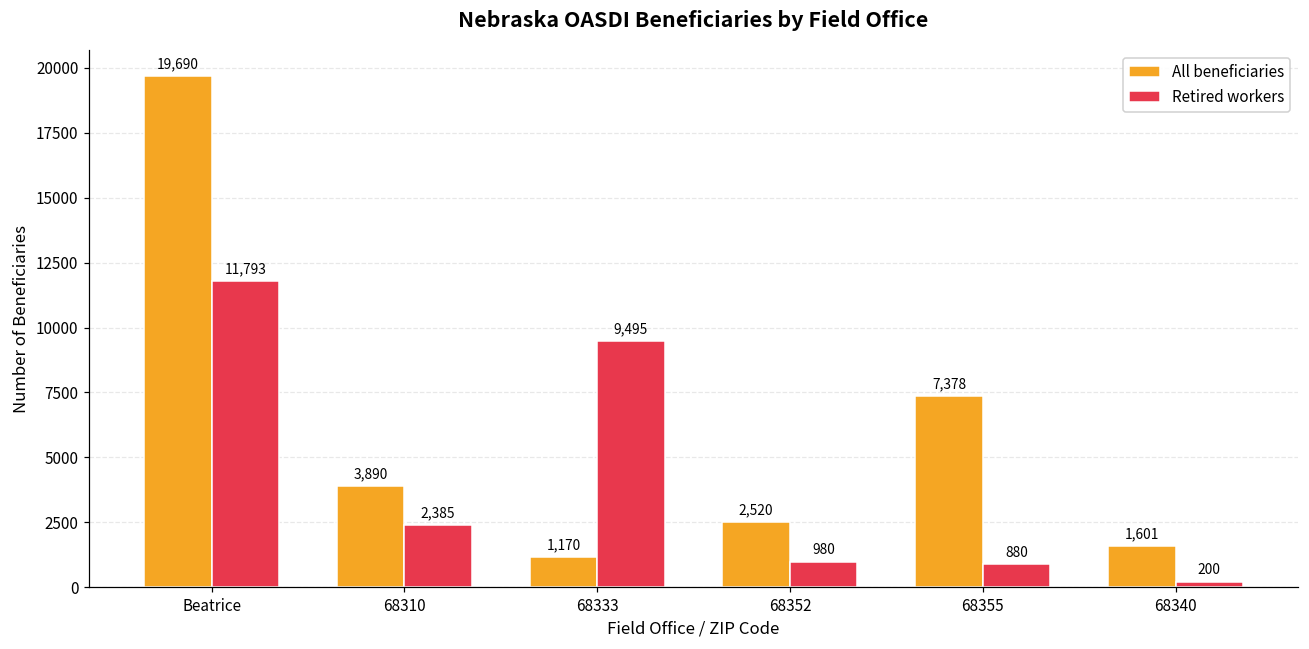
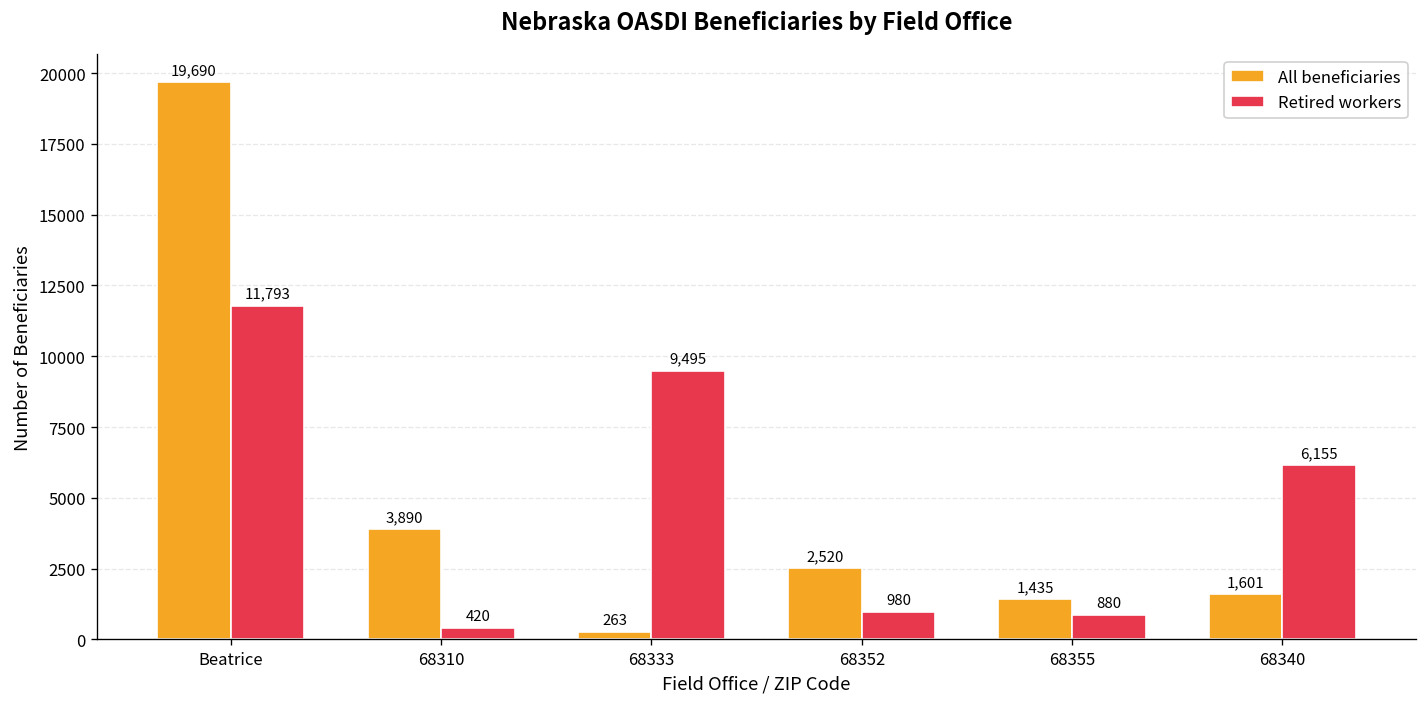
  {
    "All beneficiaries": {
      "Beatrice": "19,690",
      "68310": "3,890",
-     "68333": "1,170",
+     "68333": "263",
      "68352": "2,520",
-     "68355": "7,378",
+     "68355": "1,435",
      "68340": "1,601"
    },
    "Retired workers": {
      "Beatrice": "11,793",
-     "68310": "2,385",
+     "68310": "420",
      "68333": "9,495",
      "68352": "980",
      "68355": "880",
-     "68340": "200"
+     "68340": "6,155"
    }
  }
